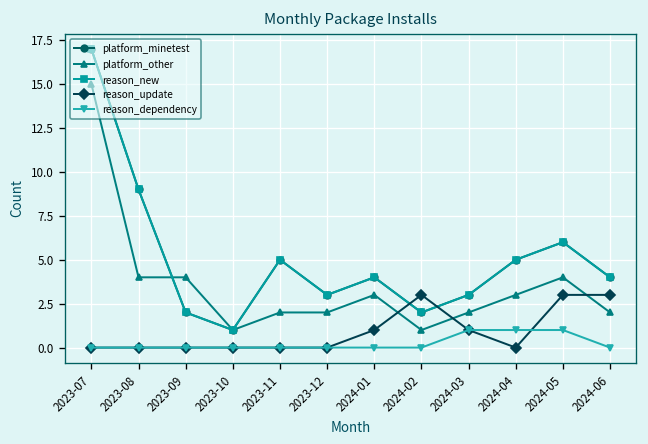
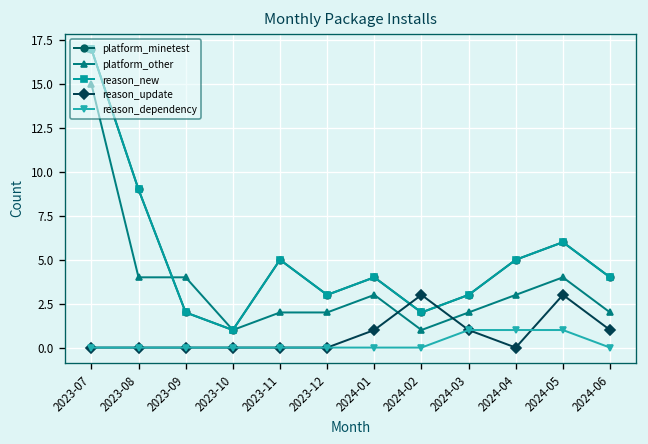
  {
    "reason_update": {
      "2024-01": 1,
      "2024-02": 3,
      "2024-04": 0,
      "2024-05": 3,
-     "2024-06": 3
+     "2024-06": 1
    }
  }
